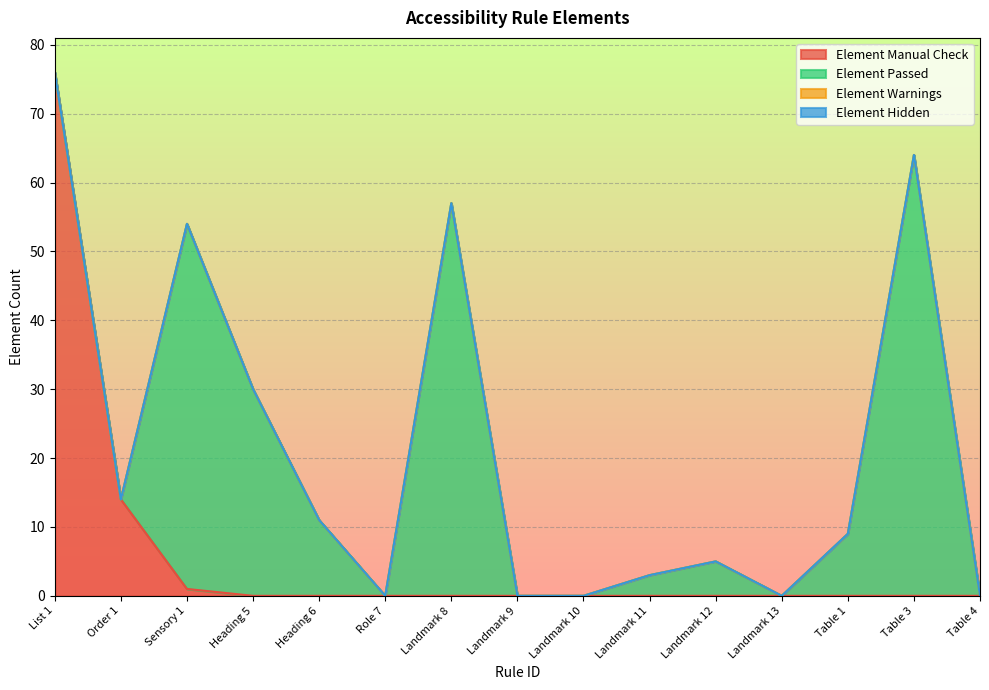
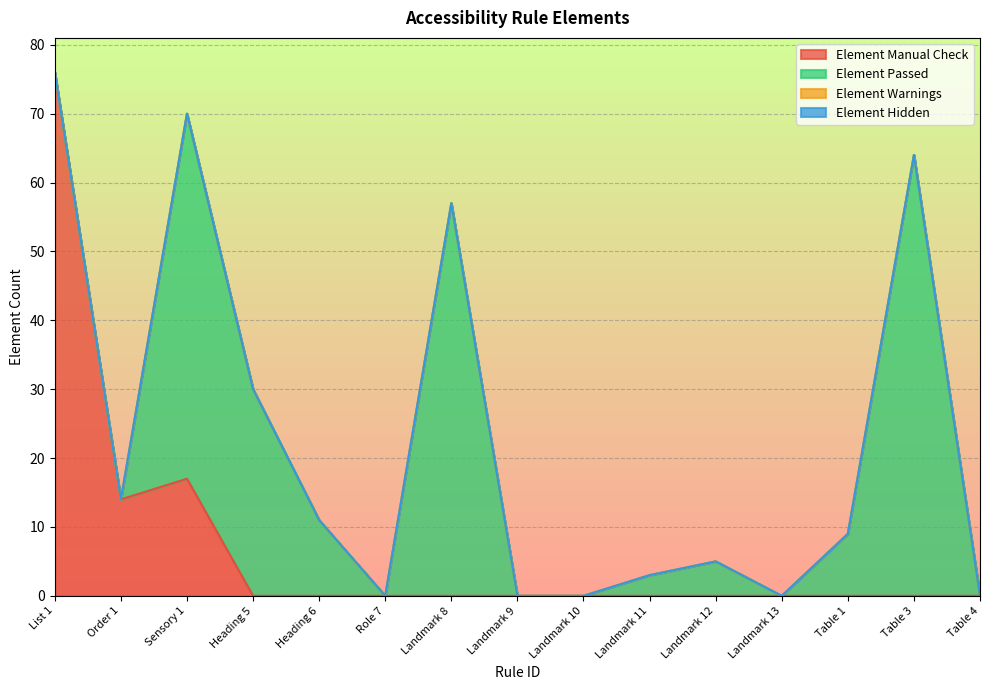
  {
    "Element Manual Check": {
-     "Sensory 1": 1,
+     "Sensory 1": 17,
      "Heading 5": 0,
      "Heading 6": 0,
      "Landmark 8": 0,
      "Landmark 11": 0,
      "Landmark 12": 0,
      "Table 1": 0,
      "Table 3": 0
    }
  }
